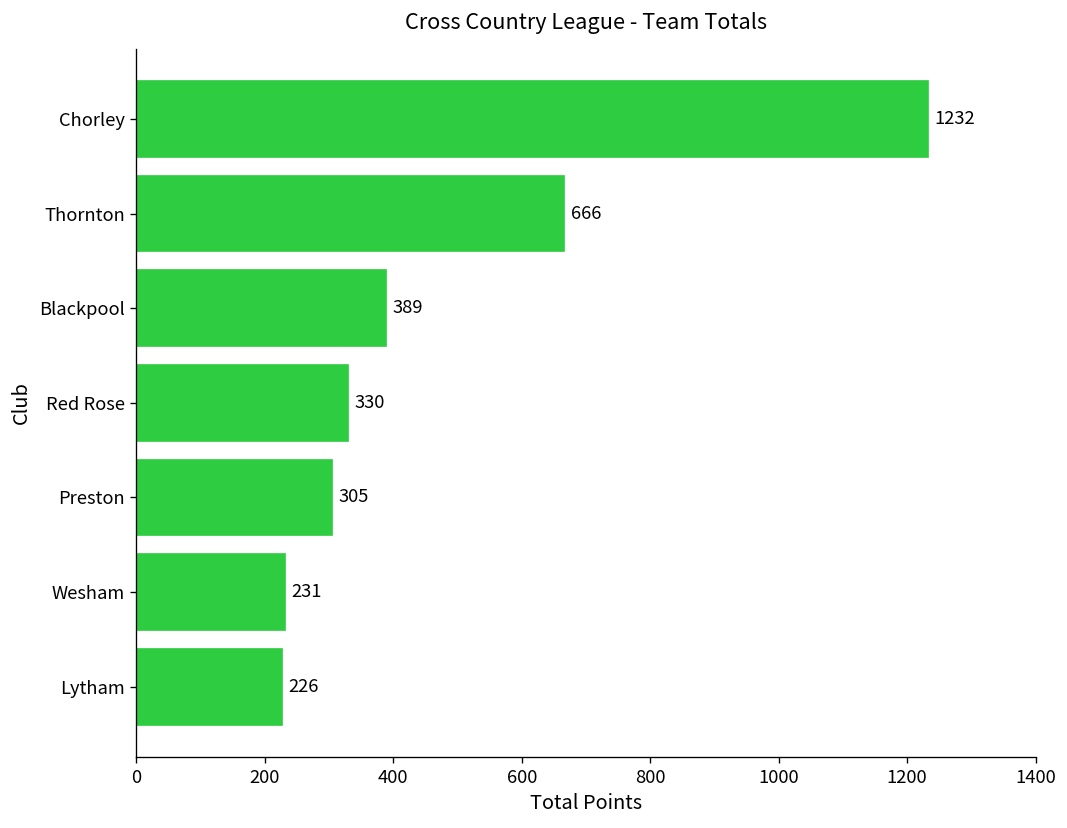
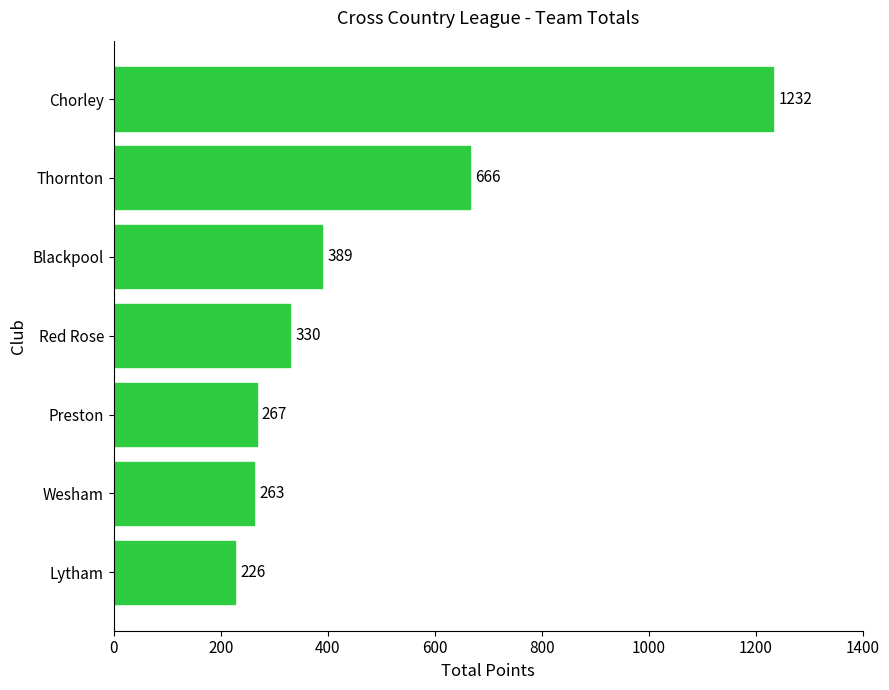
  {
    "Chorley": 1232,
    "Thornton": 666,
    "Blackpool": 389,
    "Red Rose": 330,
-   "Preston": 305,
-   "Wesham": 231,
+   "Preston": 267,
+   "Wesham": 263,
    "Lytham": 226
  }
